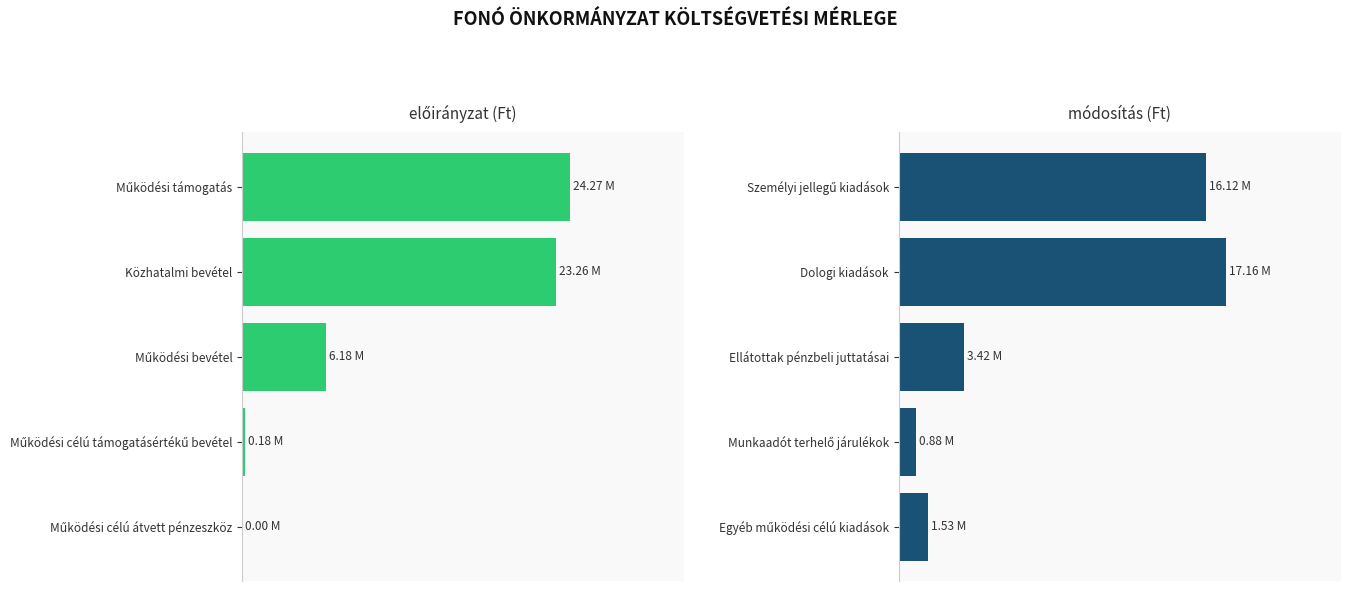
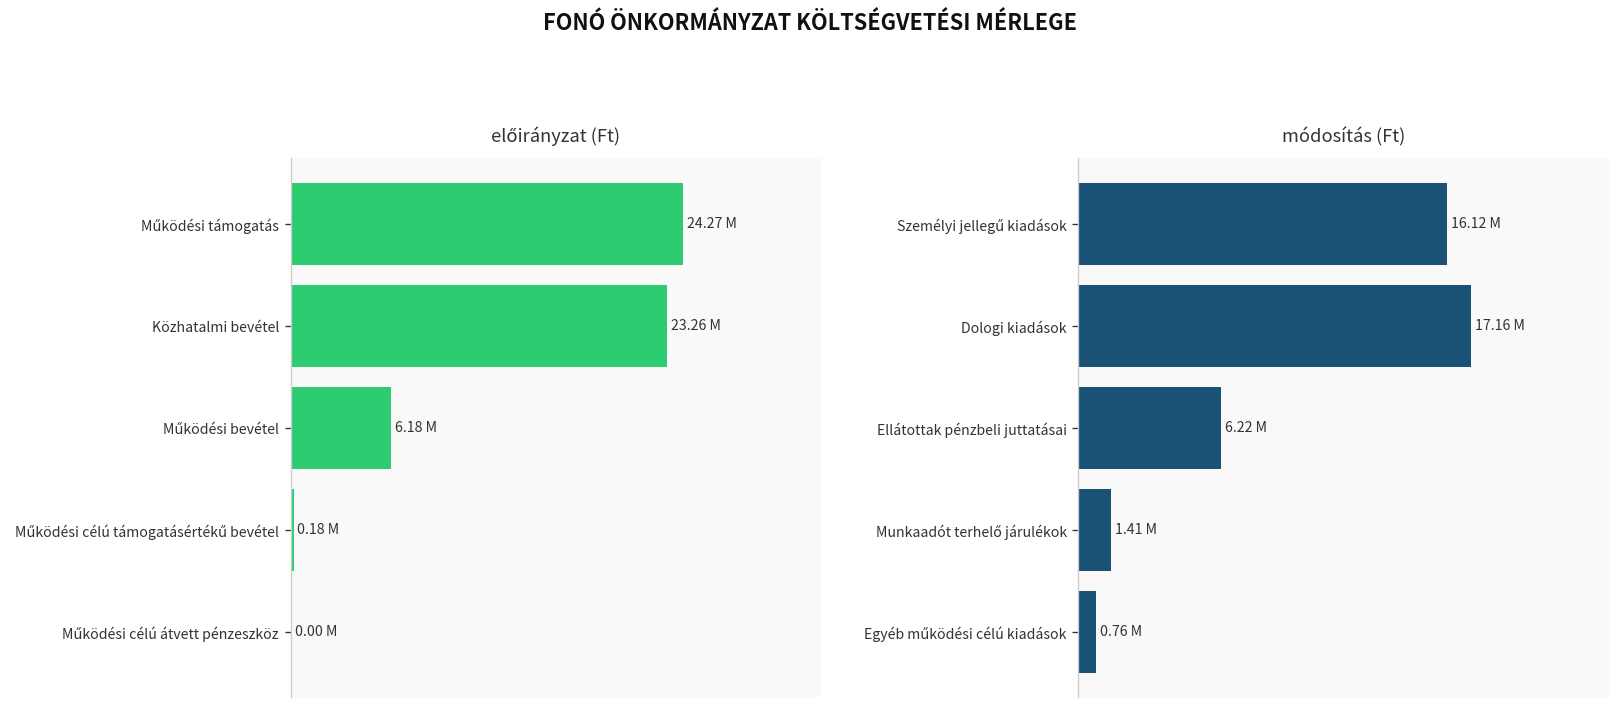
  {
    "előirányzat (Ft)": {
      "Működési célú átvett pénzeszköz": 0.00
    },
    "módosítás (Ft)": {
-     "Ellátottak pénzbeli juttatásai": 3.42,
-     "Munkaadót terhelő járulékok": 0.88,
-     "Egyéb működési célú kiadások": 1.53
+     "Ellátottak pénzbeli juttatásai": 6.22,
+     "Munkaadót terhelő járulékok": 1.41,
+     "Egyéb működési célú kiadások": 0.76
    }
  }
